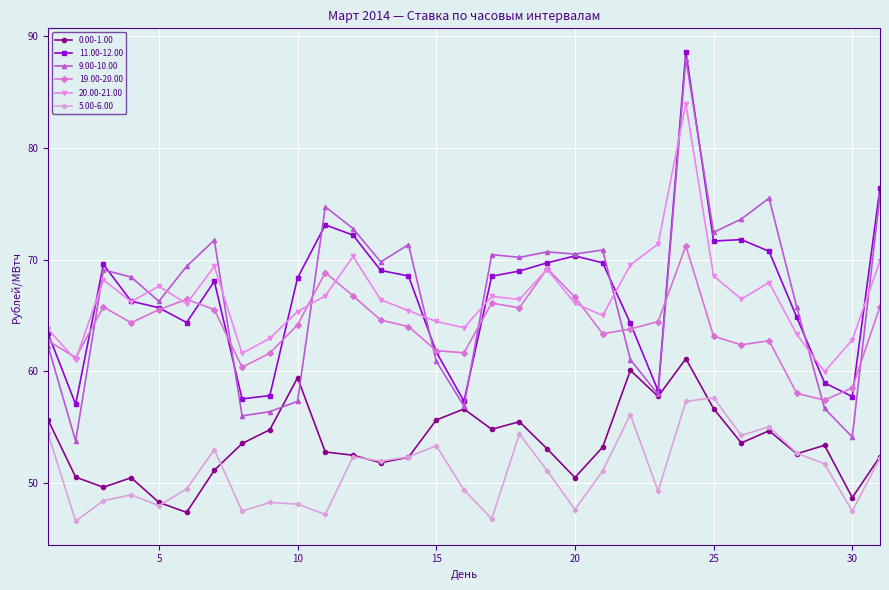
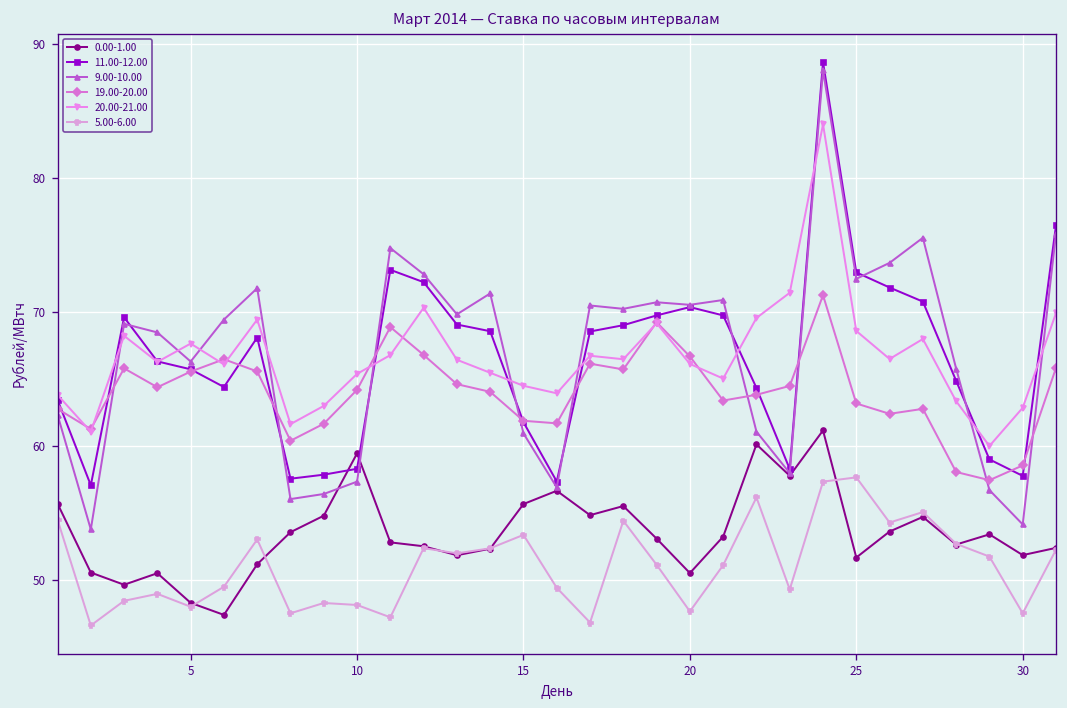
  {
    "0.00-1.00": {
      "5": 48.3,
      "10": 59.4,
      "15": 55.7,
      "20": 50.5,
-     "25": 56.7,
-     "30": 48.7
+     "25": 51.7,
+     "30": 51.8
    },
    "11.00-12.00": {
-     "10": 68.4,
-     "25": 71.7,
+     "10": 58.3,
+     "25": 72.9,
      "30": 57.8
    }
  }
